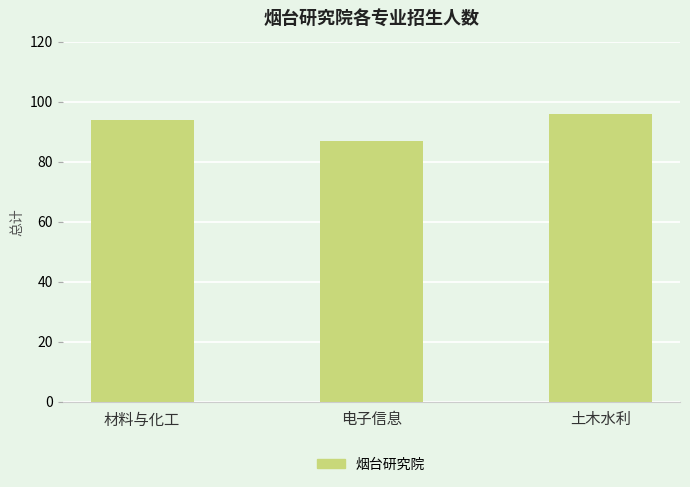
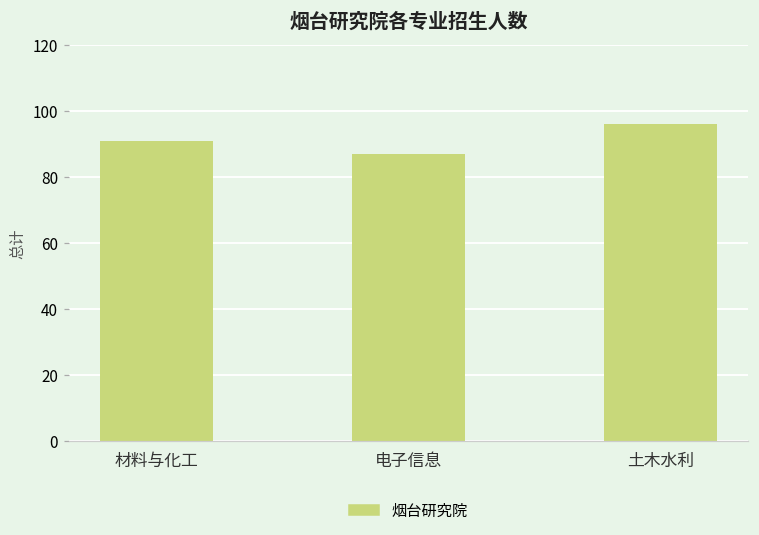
  {
-   "材料与化工": 94,
+   "材料与化工": 91,
    "电子信息": 87,
    "土木水利": 96
  }
